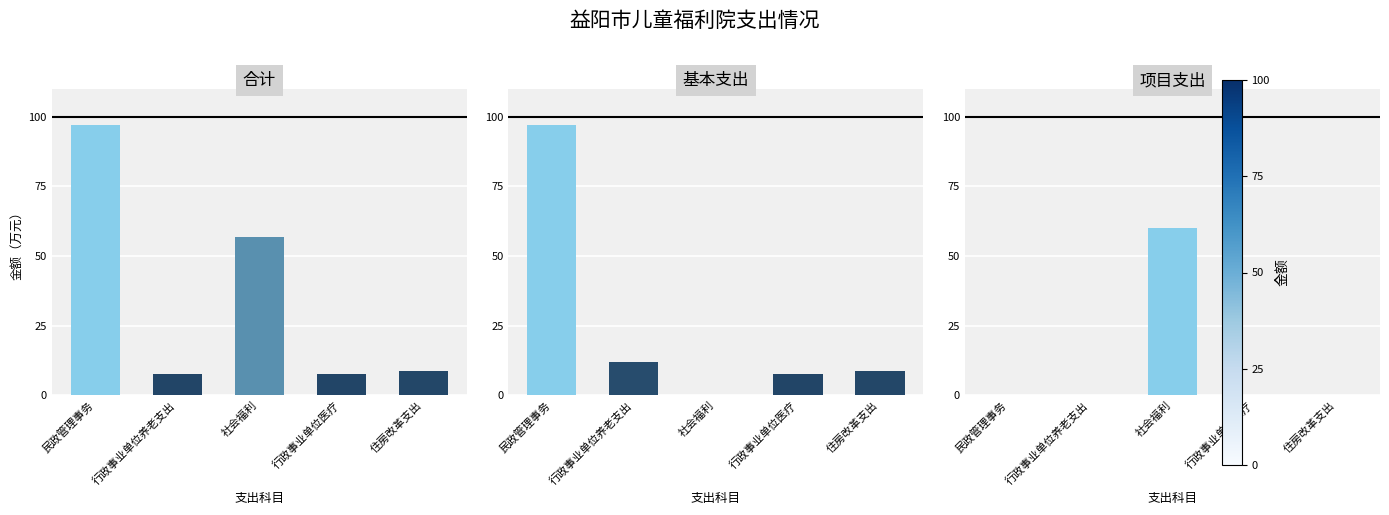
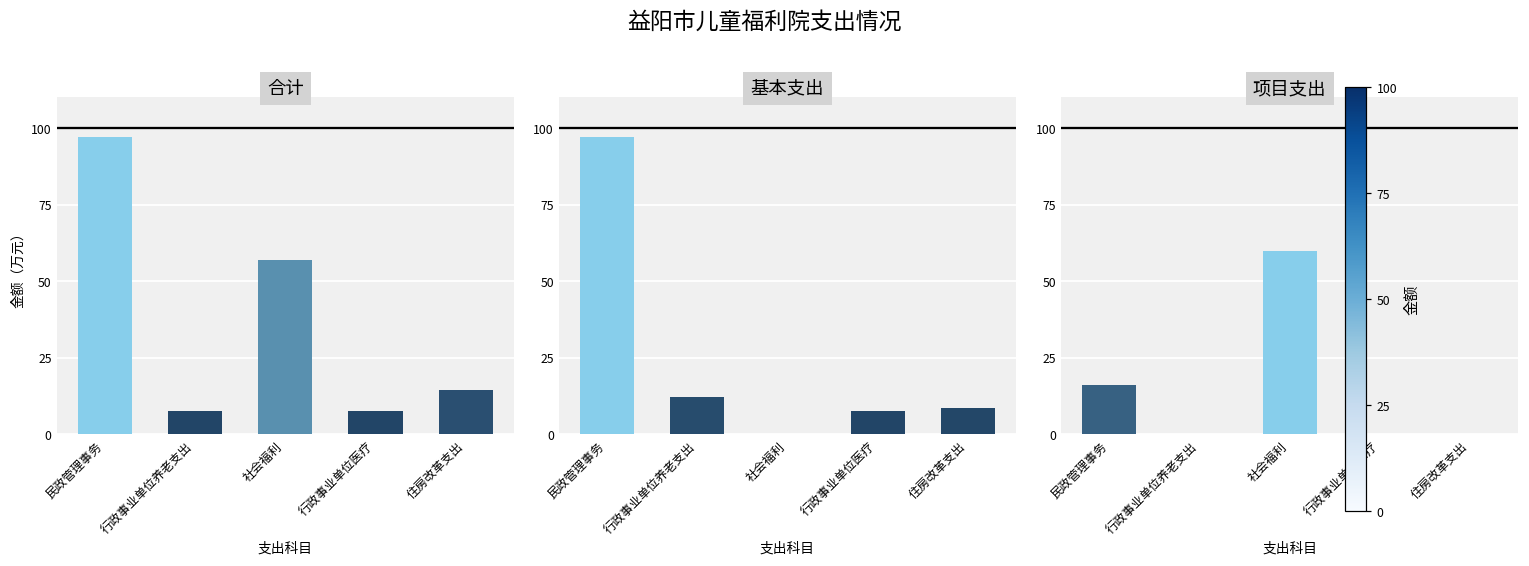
  {
    "合计": {
      "民政管理事务": 97,
      "行政事业单位养老支出": 8,
      "社会福利": 57,
      "行政事业单位医疗": 8,
-     "住房改革支出": 9
+     "住房改革支出": 14
    },
    "基本支出": {
      "民政管理事务": 97,
      "行政事业单位养老支出": 12,
      "社会福利": 0,
      "行政事业单位医疗": 8,
      "住房改革支出": 9
    },
    "项目支出": {
-     "民政管理事务": 0,
+     "民政管理事务": 16,
      "行政事业单位养老支出": 0,
      "社会福利": 60,
      "行政事业单位医疗": 0,
      "住房改革支出": 0
    }
  }
